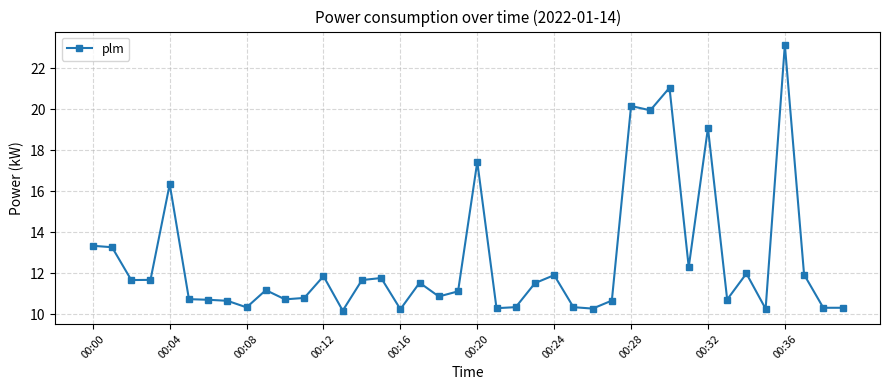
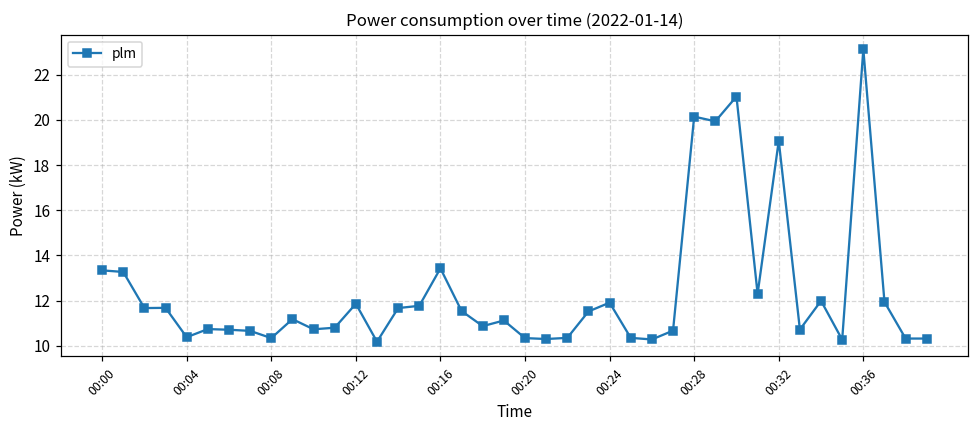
  {
    "00:00": 13.3,
-   "00:04": 16.3,
+   "00:04": 10.4,
    "00:08": 10.3,
    "00:12": 11.9,
-   "00:16": 10.3,
-   "00:20": 17.4,
+   "00:16": 13.4,
+   "00:20": 10.3,
    "00:24": 11.9,
    "00:28": 20.2,
    "00:32": 19.1,
    "00:36": 23.1
  }
